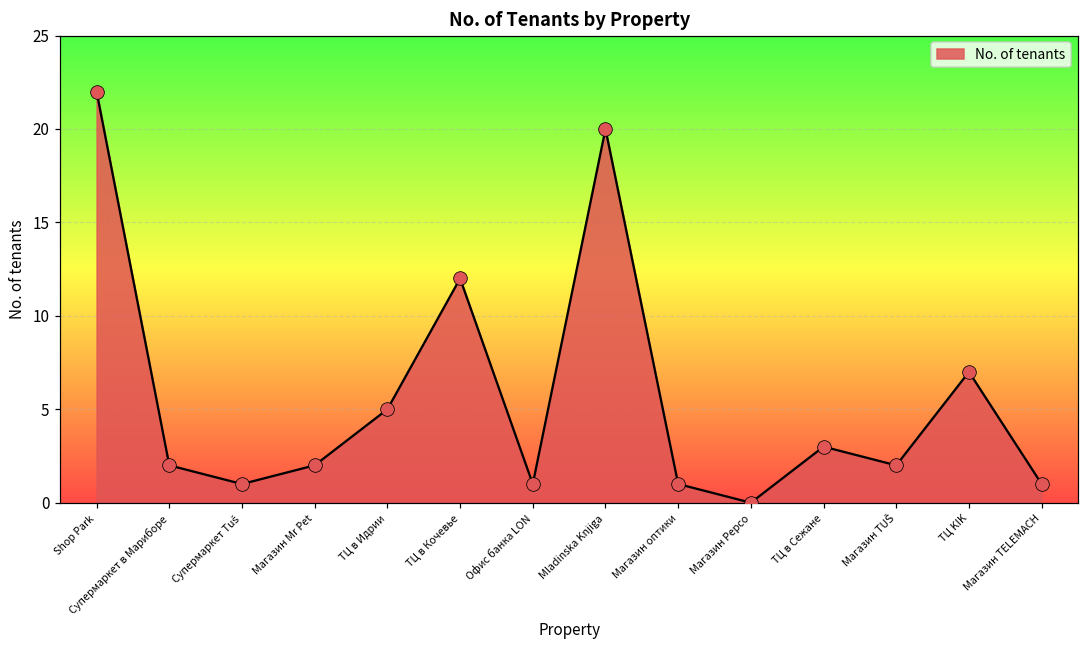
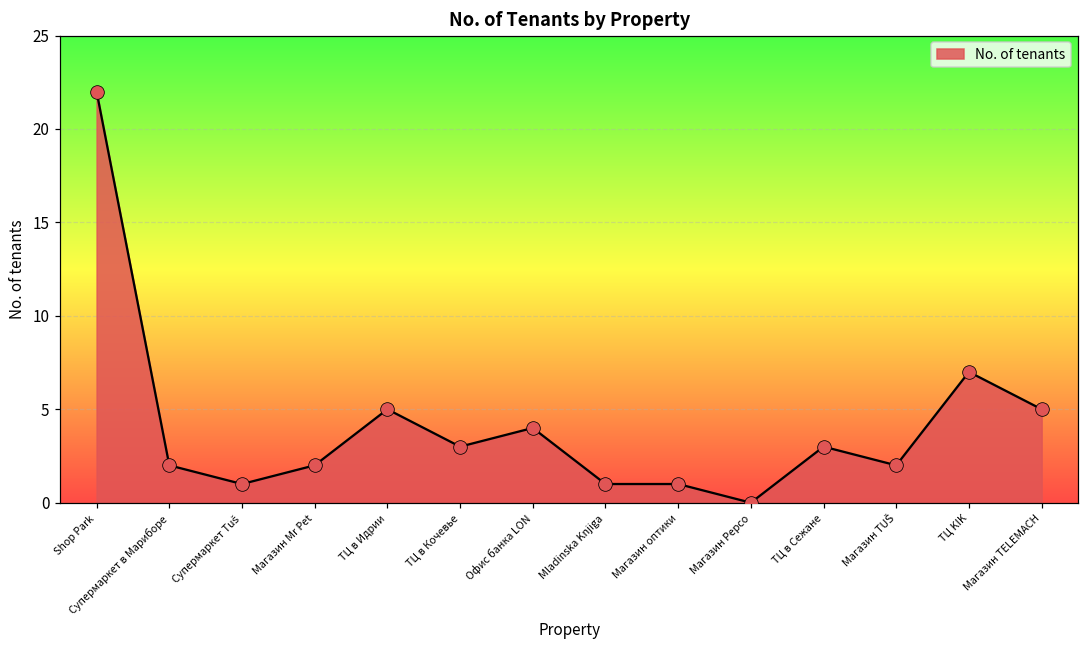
  {
    "Shop Park": 22,
    "Супермаркет в Мариборе": 2,
    "Супермаркет Tuš": 1,
    "Магазин Mr Pet": 2,
    "ТЦ в Идрии": 5,
-   "ТЦ в Кочевье": 12,
-   "Офис банка LON": 1,
-   "Mladinska Knjiga": 20,
+   "ТЦ в Кочевье": 3,
+   "Офис банка LON": 4,
+   "Mladinska Knjiga": 1,
    "Магазин оптики": 1,
    "Магазин Pepco": 0,
    "ТЦ в Сежане": 3,
    "Магазин TUŠ": 2,
    "ТЦ KIK": 7,
-   "Магазин TELEMACH": 1
+   "Магазин TELEMACH": 5
  }
